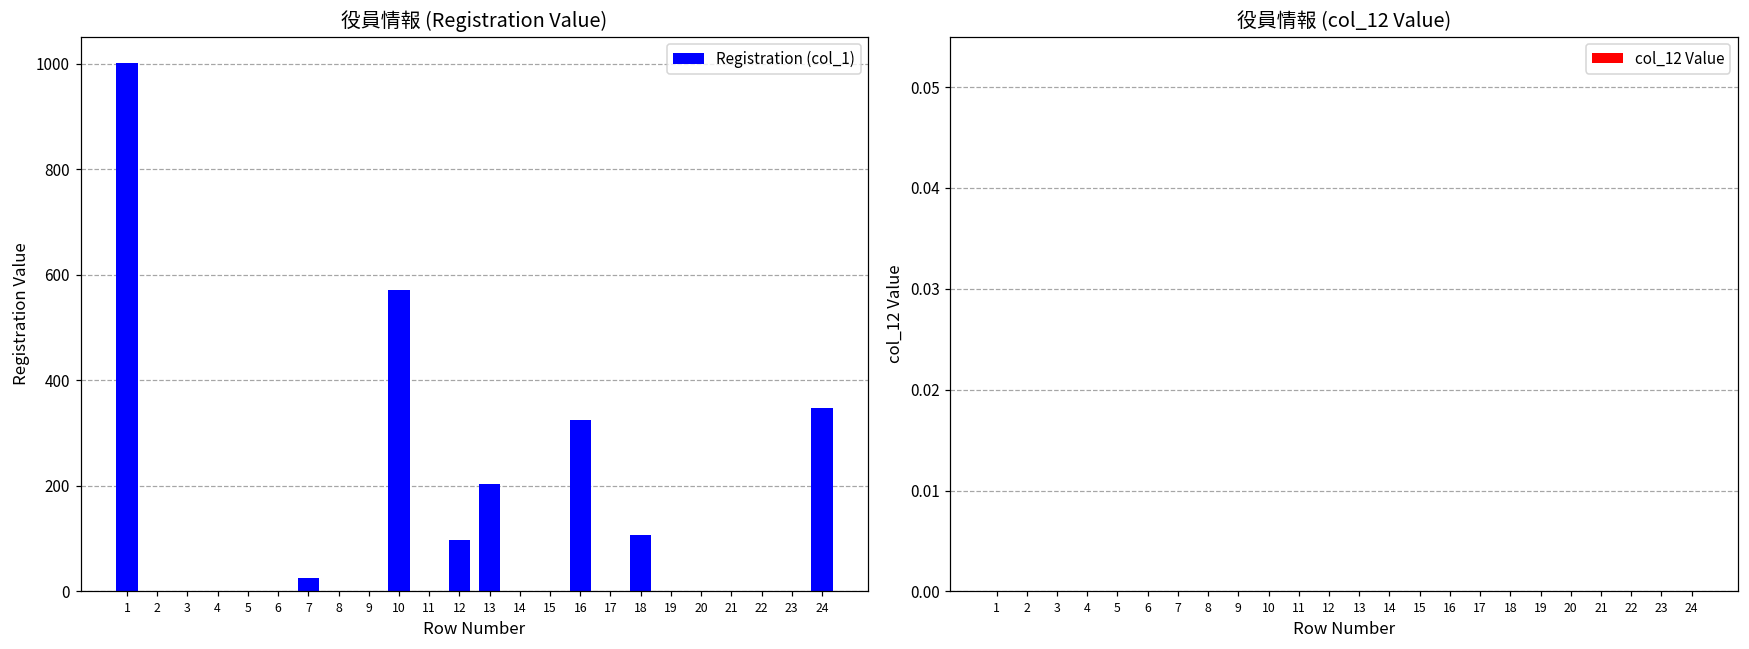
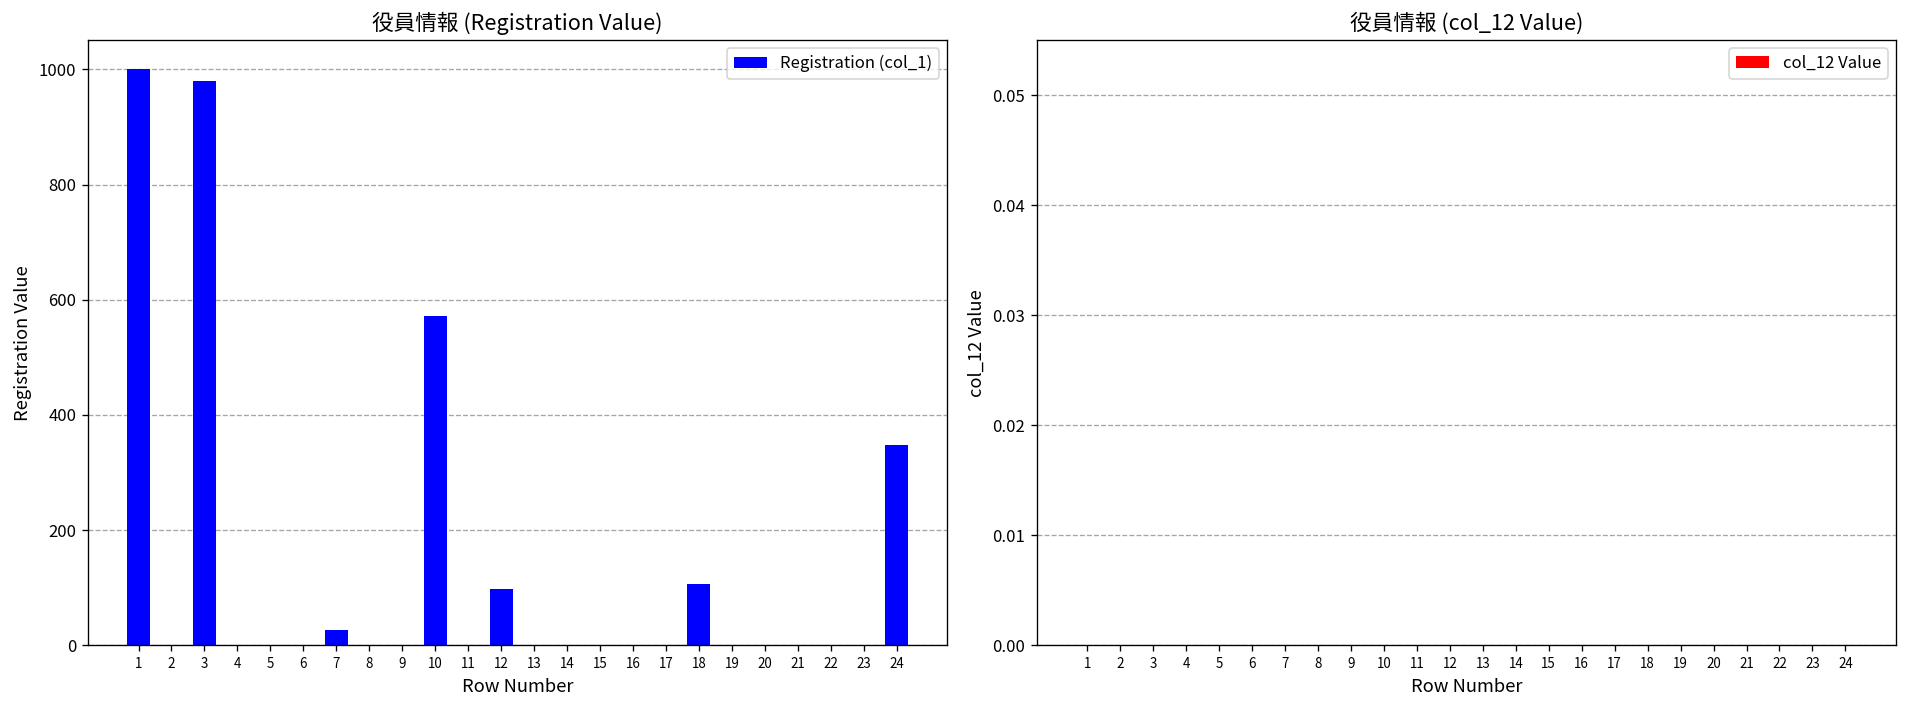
  {
    "役員情報 (Registration Value)": {
      "1": 1000,
      "2": 0,
-     "3": 0,
+     "3": 980,
      "4": 0,
      "5": 0,
      "6": 0,
      "7": 30,
      "8": 0,
      "9": 0,
      "10": 570,
      "11": 0,
      "12": 100,
-     "13": 200,
+     "13": 0,
      "14": 0,
      "15": 0,
-     "16": 320,
+     "16": 0,
      "17": 0,
      "18": 110,
      "19": 0,
      "20": 0,
      "21": 0,
      "22": 0,
      "23": 0,
      "24": 350
    },
    "役員情報 (col_12 Value)": {
      "1": 0.000,
      "2": 0.000,
      "3": 0.000,
      "4": 0.000,
      "5": 0.000,
      "6": 0.000,
      "7": 0.000,
      "8": 0.000,
      "9": 0.000,
      "10": 0.000,
      "11": 0.000,
      "12": 0.000,
      "13": 0.000,
      "14": 0.000,
      "15": 0.000,
      "16": 0.000,
      "17": 0.000,
      "18": 0.000,
      "19": 0.000,
      "20": 0.000,
      "21": 0.000,
      "22": 0.000,
      "23": 0.000,
      "24": 0.000
    }
  }
